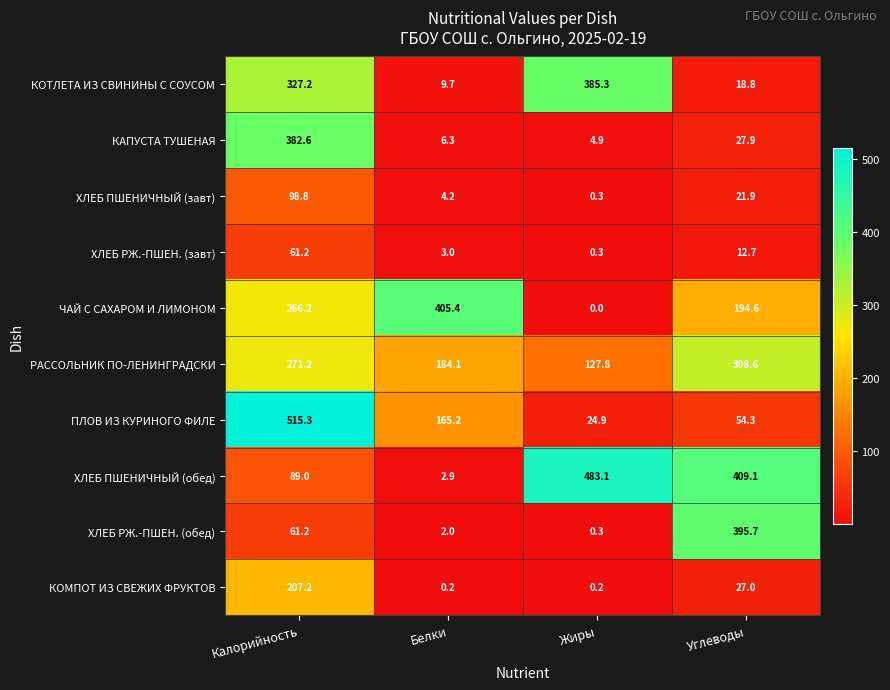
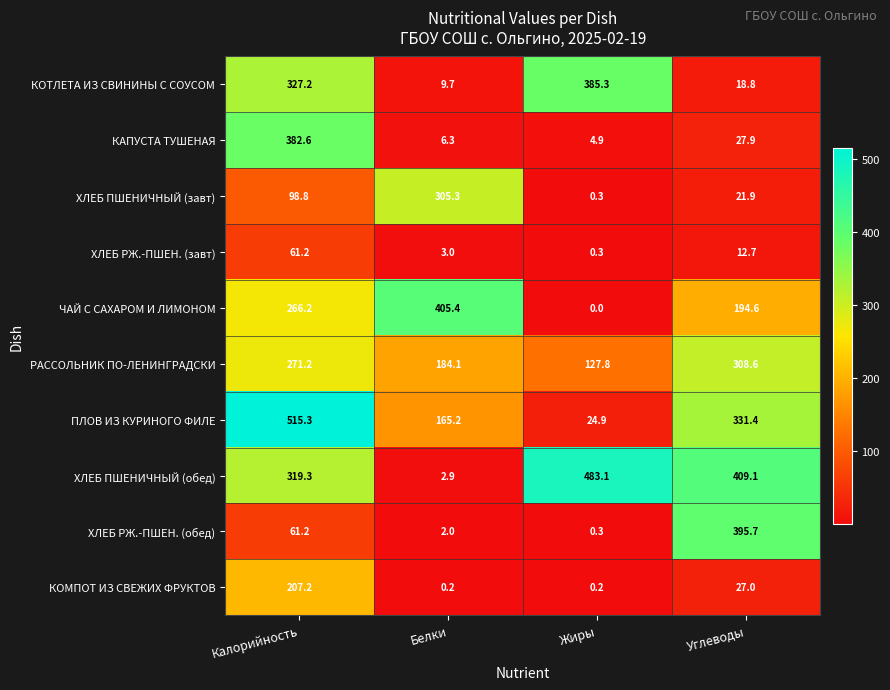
  {
    "КОТЛЕТА ИЗ СВИНИНЫ С СОУСОМ": {
      "Калорийность": 327.2,
      "Белки": 9.7,
      "Жиры": 385.3,
      "Углеводы": 18.8
    },
    "КАПУСТА ТУШЕНАЯ": {
      "Калорийность": 382.6,
      "Белки": 6.3,
      "Жиры": 4.9,
      "Углеводы": 27.9
    },
    "ХЛЕБ ПШЕНИЧНЫЙ (завт)": {
      "Калорийность": 98.8,
-     "Белки": 4.2,
+     "Белки": 305.3,
      "Жиры": 0.3,
      "Углеводы": 21.9
    },
    "ХЛЕБ РЖ.-ПШЕН. (завт)": {
      "Калорийность": 61.2,
      "Белки": 3.0,
      "Жиры": 0.3,
      "Углеводы": 12.7
    },
    "ЧАЙ С САХАРОМ И ЛИМОНОМ": {
      "Калорийность": 266.2,
      "Белки": 405.4,
      "Жиры": 0.0,
      "Углеводы": 194.6
    },
    "РАССОЛЬНИК ПО-ЛЕНИНГРАДСКИ": {
      "Калорийность": 271.2,
      "Белки": 184.1,
      "Жиры": 127.8,
      "Углеводы": 308.6
    },
    "ПЛОВ ИЗ КУРИНОГО ФИЛЕ": {
      "Калорийность": 515.3,
      "Белки": 165.2,
      "Жиры": 24.9,
-     "Углеводы": 54.3
+     "Углеводы": 331.4
    },
    "ХЛЕБ ПШЕНИЧНЫЙ (обед)": {
-     "Калорийность": 89.0,
+     "Калорийность": 319.3,
      "Белки": 2.9,
      "Жиры": 483.1,
      "Углеводы": 409.1
    },
    "ХЛЕБ РЖ.-ПШЕН. (обед)": {
      "Калорийность": 61.2,
      "Белки": 2.0,
      "Жиры": 0.3,
      "Углеводы": 395.7
    },
    "КОМПОТ ИЗ СВЕЖИХ ФРУКТОВ": {
      "Калорийность": 207.2,
      "Белки": 0.2,
      "Жиры": 0.2,
      "Углеводы": 27.0
    }
  }
